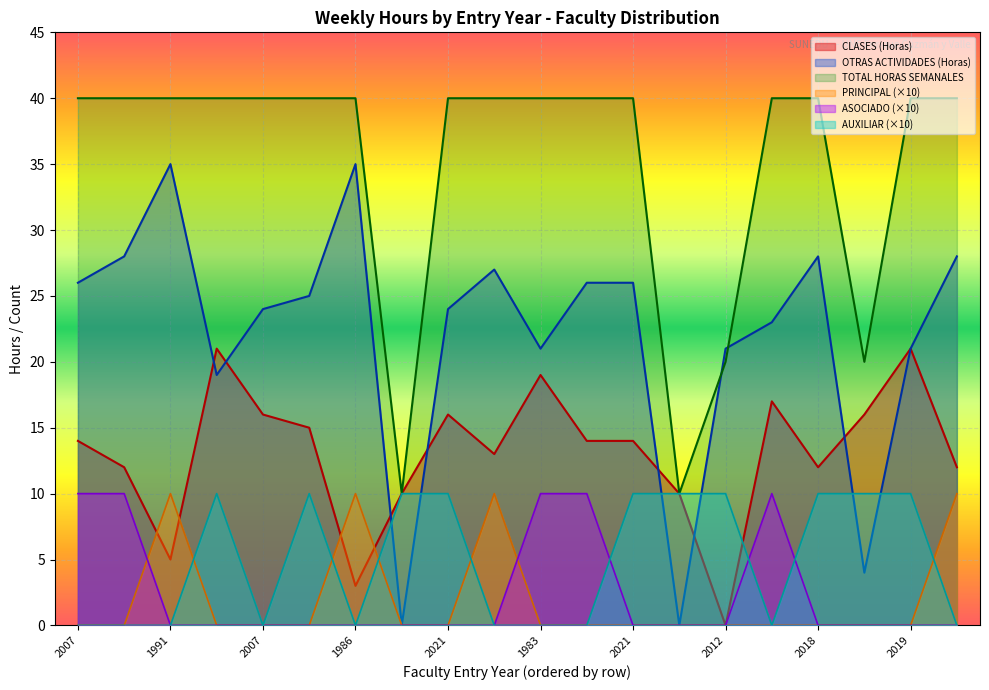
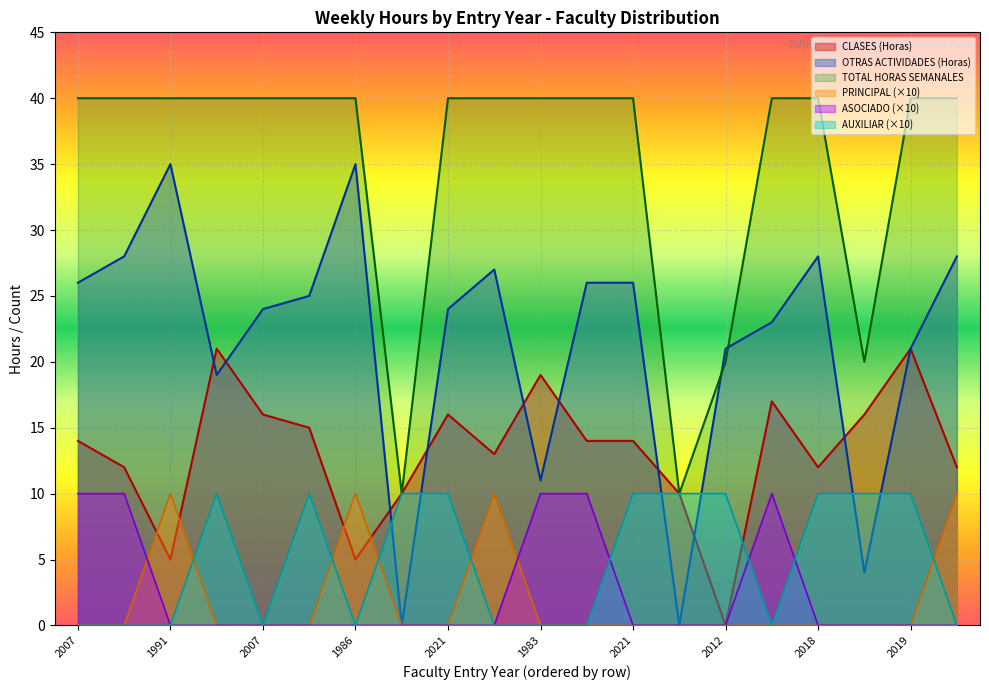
  {
    "CLASES (Horas)": {
      "1991": 5,
-     "1986": 3,
+     "1986": 5,
      "1983": 19,
      "2018": 12
    },
    "OTRAS ACTIVIDADES (Horas)": {
      "1991": 35,
      "1986": 35,
-     "1983": 21,
+     "1983": 11,
      "2012": 21,
      "2018": 28
    },
    "TOTAL HORAS SEMANALES": {
      "1991": 40,
      "1986": 40,
      "1983": 40,
      "2012": 20
    },
    "PRINCIPAL (×10)": {
      "1991": 10,
      "1986": 10
    },
    "ASOCIADO (×10)": {
      "1983": 10
    },
    "AUXILIAR (×10)": {
      "2012": 10,
      "2018": 10,
      "2019": 10
    }
  }
